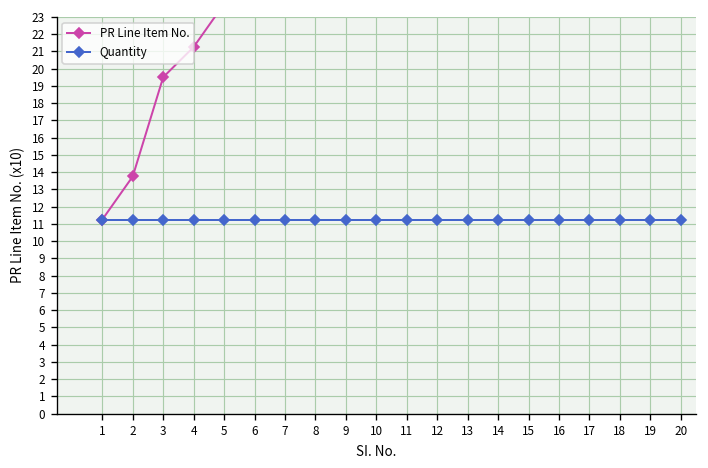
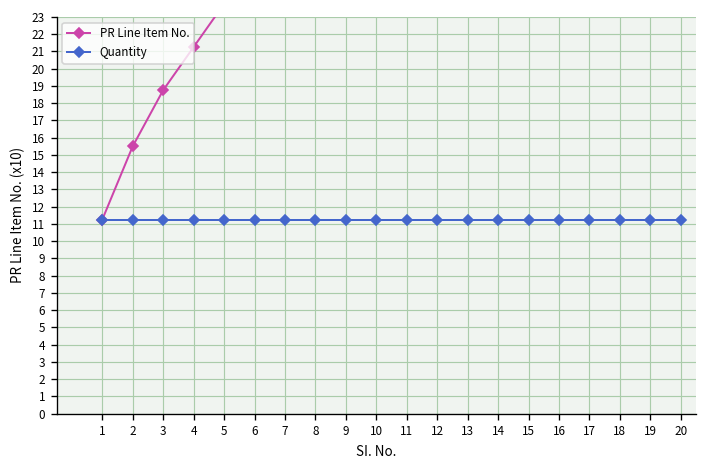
  {
    "PR Line Item No.": {
-     "2": 13.8,
-     "3": 19.5
+     "2": 15.5,
+     "3": 18.8
    },
    "Quantity": {
      "2": 11.3,
      "3": 11.3,
      "4": 11.3,
      "5": 11.3,
      "6": 11.3,
      "7": 11.3,
      "8": 11.3,
      "9": 11.3,
      "10": 11.3,
      "11": 11.3,
      "12": 11.3,
      "13": 11.3,
      "14": 11.3,
      "15": 11.3,
      "16": 11.3,
      "17": 11.3,
      "18": 11.3,
      "19": 11.3,
      "20": 11.3
    }
  }
